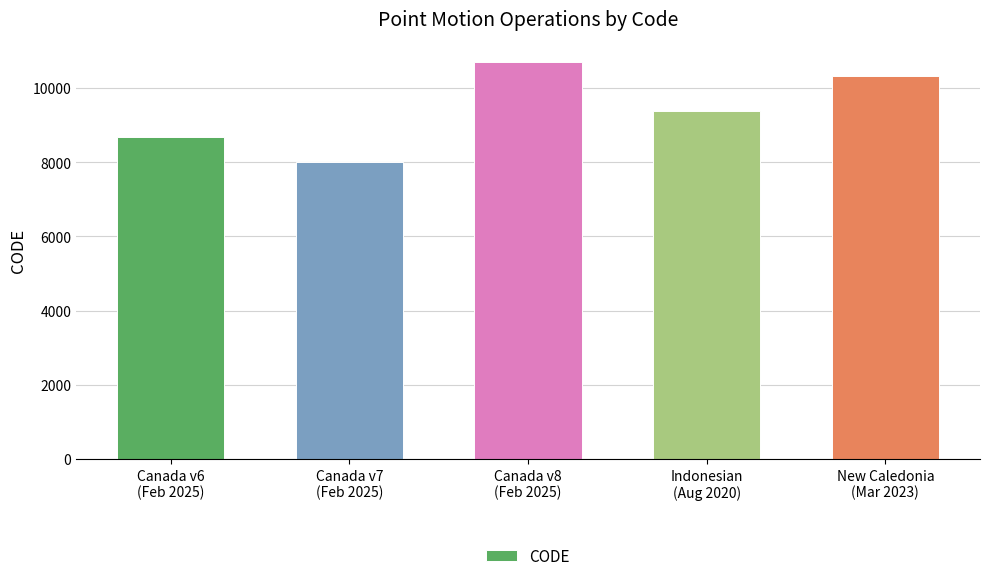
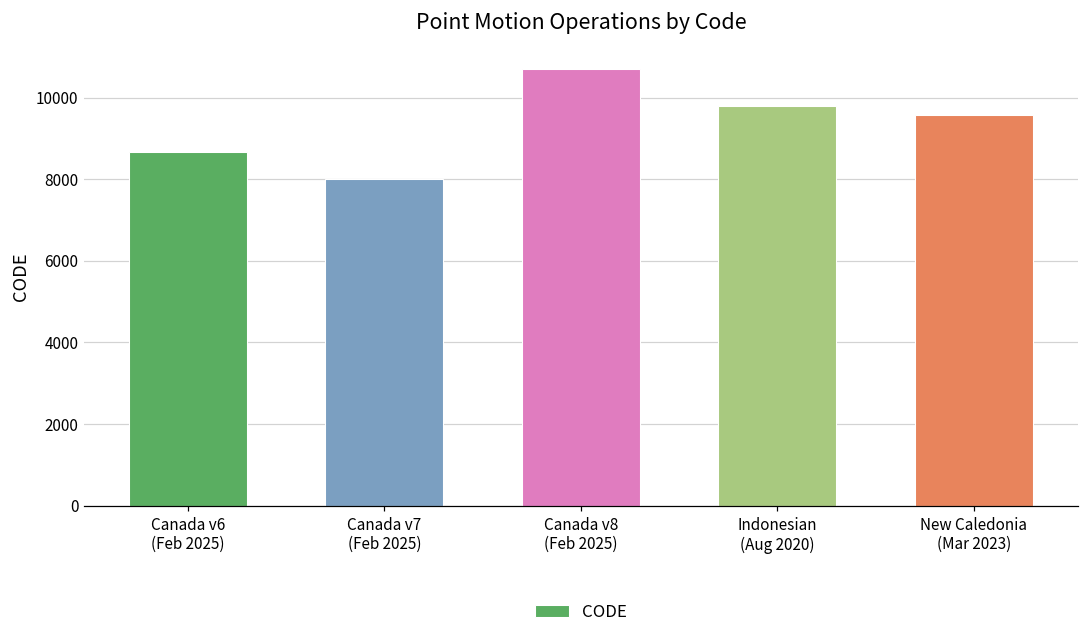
  {
    "Canada v6 (Feb 2025)": 8700,
    "Canada v7 (Feb 2025)": 8000,
    "Canada v8 (Feb 2025)": 10700,
-   "Indonesian (Aug 2020)": 9400,
-   "New Caledonia (Mar 2023)": 10300
+   "Indonesian (Aug 2020)": 9800,
+   "New Caledonia (Mar 2023)": 9600
  }
